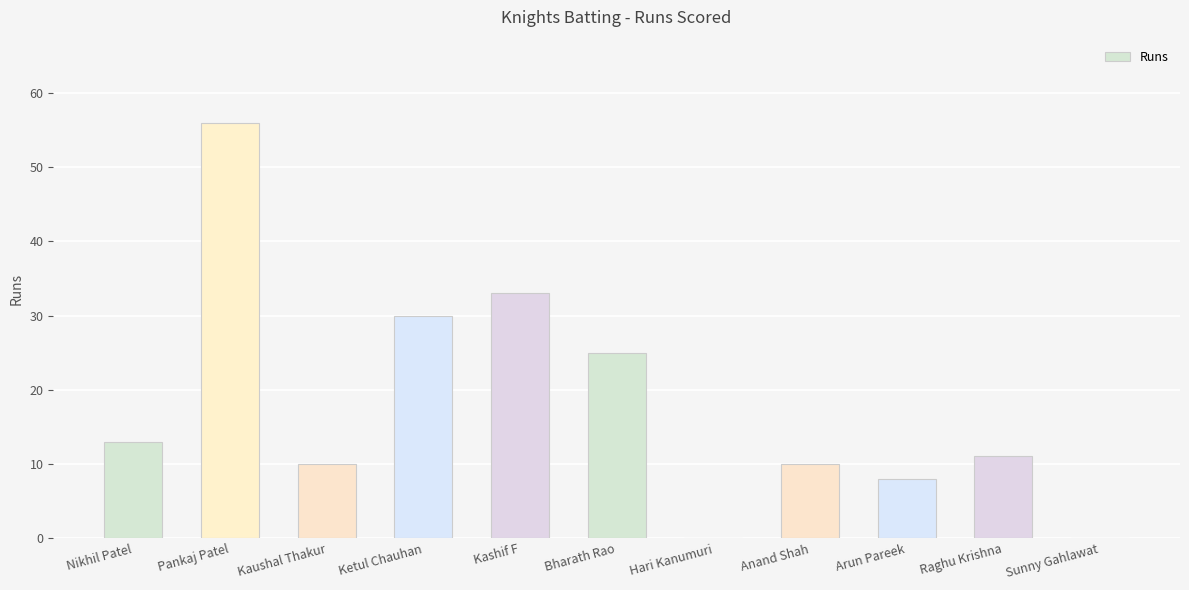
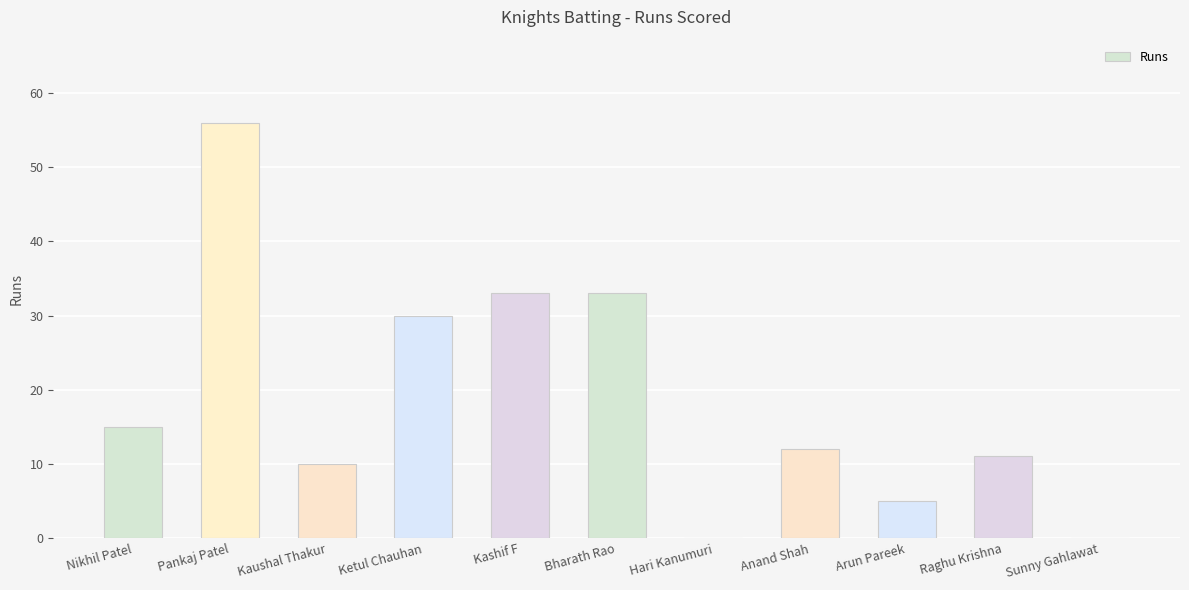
  {
-   "Nikhil Patel": 13,
+   "Nikhil Patel": 15,
    "Pankaj Patel": 56,
    "Kaushal Thakur": 10,
    "Ketul Chauhan": 30,
    "Kashif F": 33,
-   "Bharath Rao": 25,
+   "Bharath Rao": 33,
    "Hari Kanumuri": 0,
-   "Anand Shah": 10,
-   "Arun Pareek": 8,
+   "Anand Shah": 12,
+   "Arun Pareek": 5,
    "Raghu Krishna": 11,
    "Sunny Gahlawat": 0
  }
